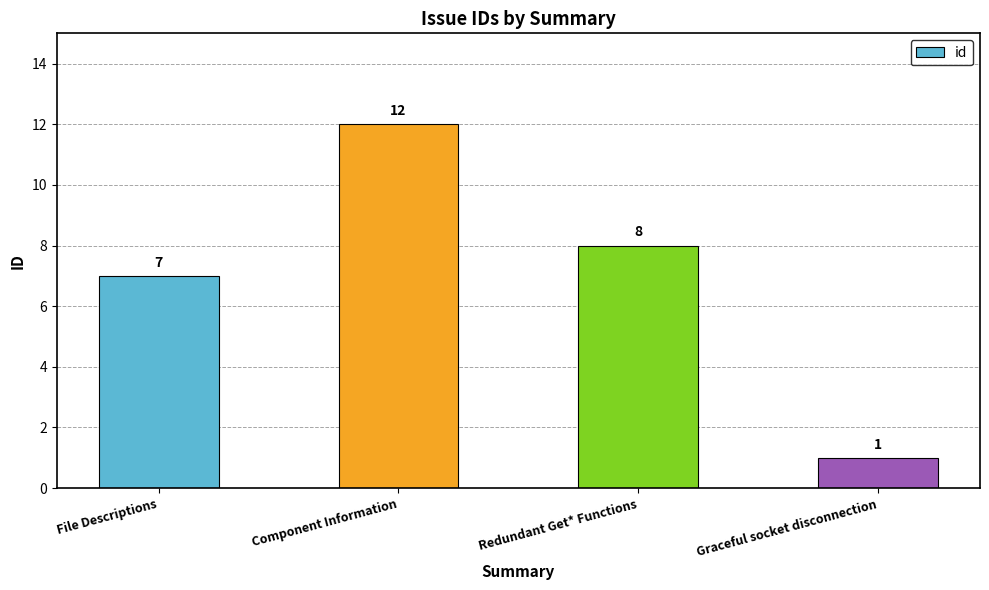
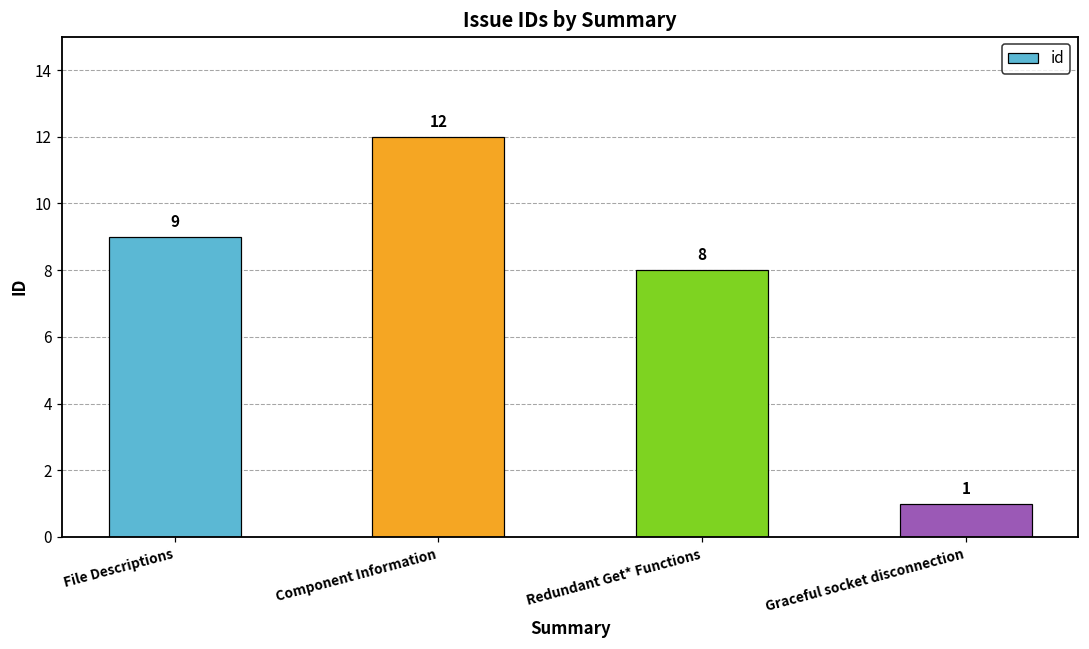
  {
-   "File Descriptions": 7,
+   "File Descriptions": 9,
    "Component Information": 12,
    "Redundant Get* Functions": 8,
    "Graceful socket disconnection": 1
  }
